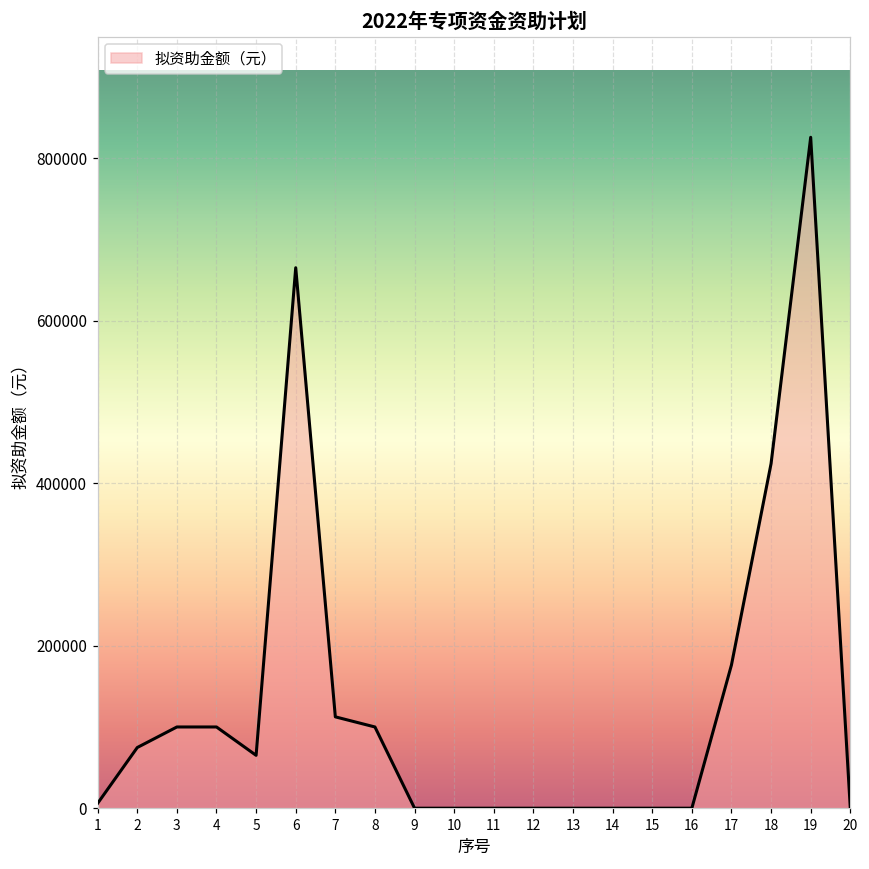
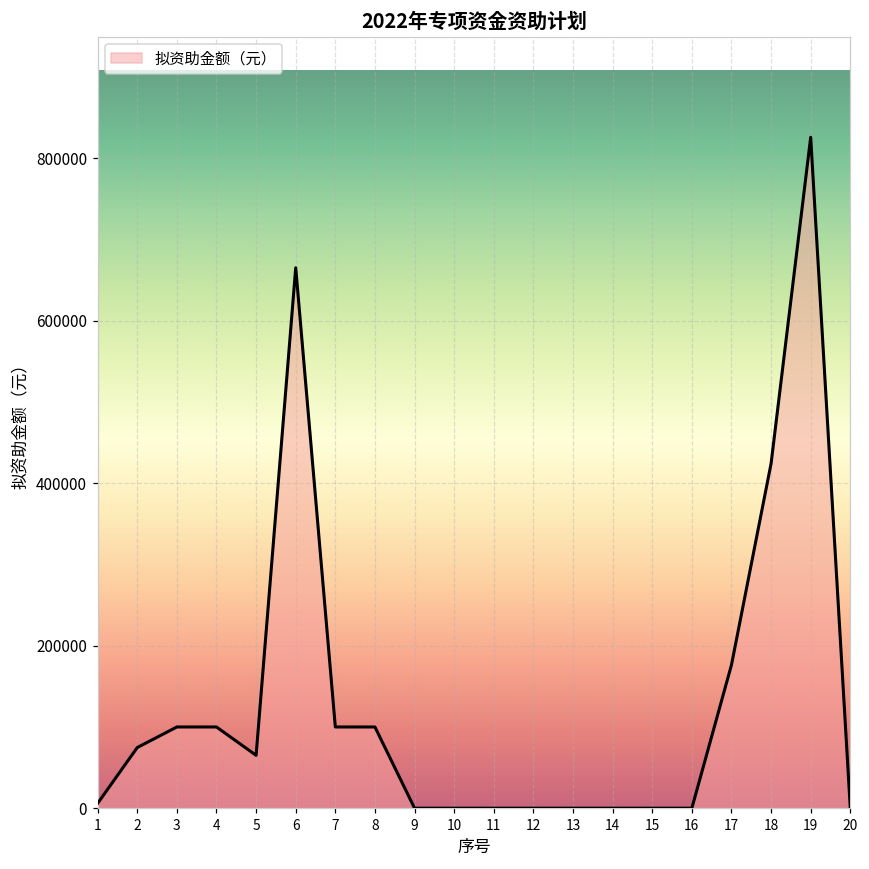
  {
    "1": 10000,
    "2": 70000,
    "3": 100000,
    "4": 100000,
    "5": 70000,
    "6": 670000,
-   "7": 110000,
+   "7": 100000,
    "8": 100000,
    "9": 0,
    "10": 0,
    "11": 0,
    "12": 0,
    "13": 0,
    "14": 0,
    "15": 0,
    "16": 0,
    "17": 180000,
    "18": 420000,
    "19": 830000,
    "20": 0
  }
